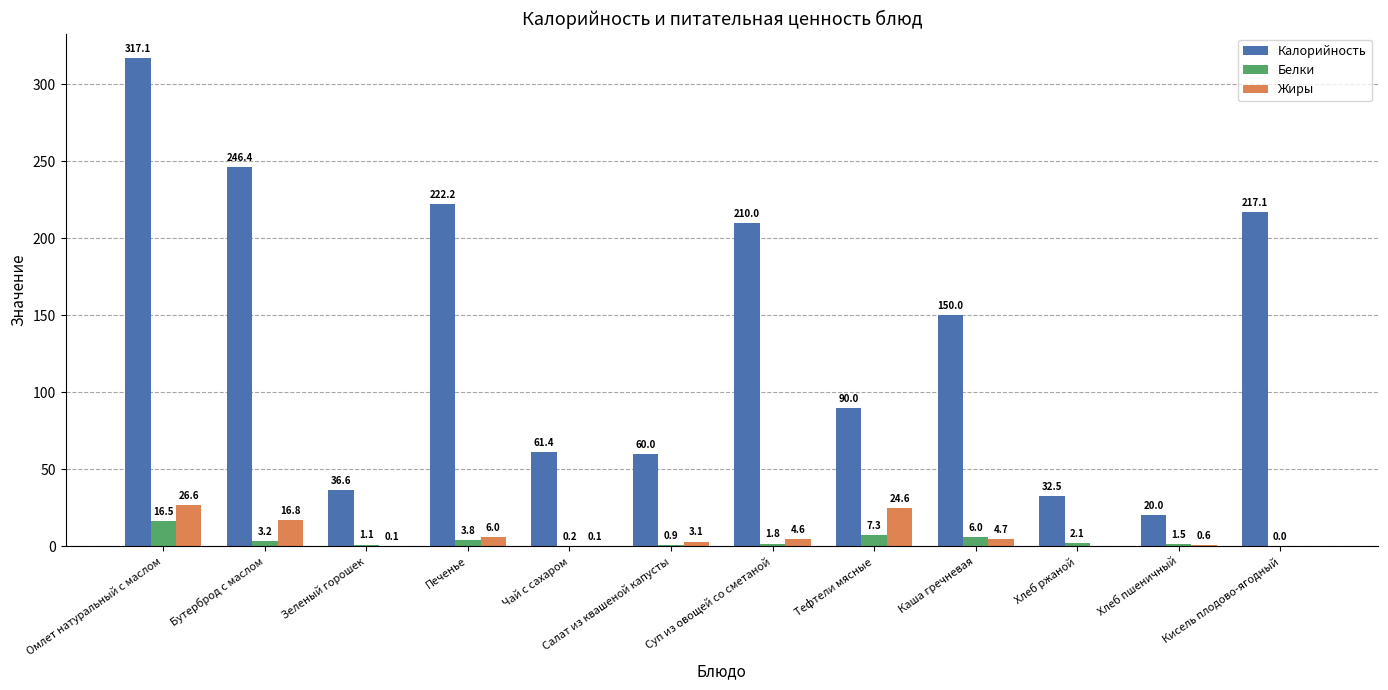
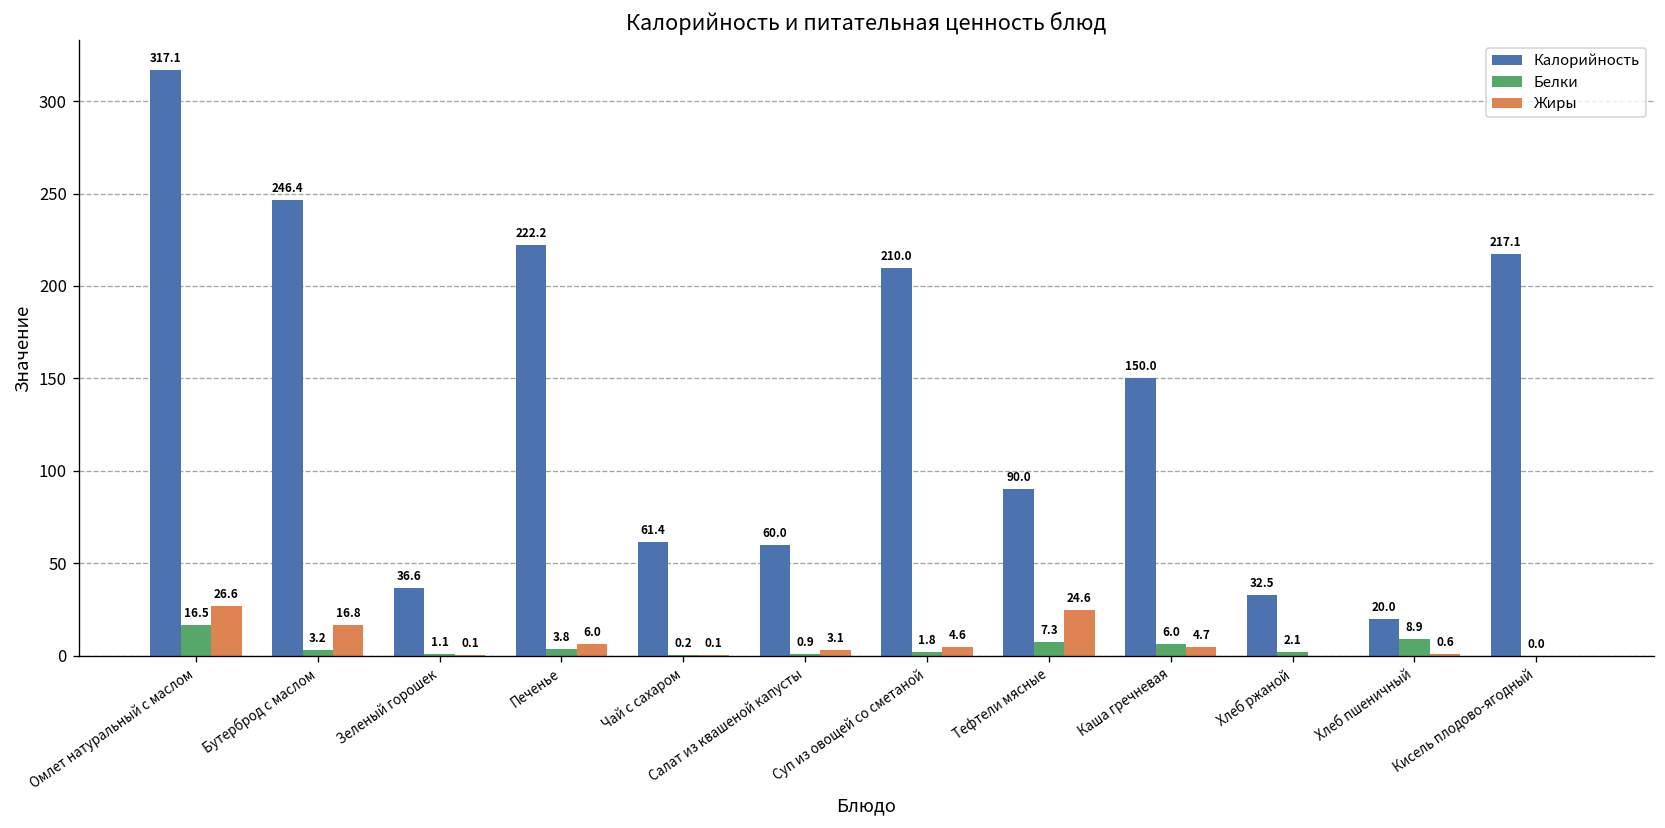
  {
    "Калорийность": {
      "Омлет натуральный с маслом": 317.1,
      "Бутерброд с маслом": 246.4,
      "Зеленый горошек": 36.6,
      "Печенье": 222.2,
      "Чай с сахаром": 61.4,
      "Салат из квашеной капусты": 60.0,
      "Суп из овощей со сметаной": 210.0,
      "Тефтели мясные": 90.0,
      "Каша гречневая": 150.0,
      "Хлеб ржаной": 32.5,
      "Хлеб пшеничный": 20.0,
      "Кисель плодово-ягодный": 217.1
    },
    "Белки": {
      "Омлет натуральный с маслом": 16.5,
      "Бутерброд с маслом": 3.2,
      "Зеленый горошек": 1.1,
      "Печенье": 3.8,
      "Чай с сахаром": 0.2,
      "Салат из квашеной капусты": 0.9,
      "Суп из овощей со сметаной": 1.8,
      "Тефтели мясные": 7.3,
      "Каша гречневая": 6.0,
      "Хлеб ржаной": 2.1,
-     "Хлеб пшеничный": 1.5,
+     "Хлеб пшеничный": 8.9,
      "Кисель плодово-ягодный": 0.0
    },
    "Жиры": {
      "Омлет натуральный с маслом": 26.6,
      "Бутерброд с маслом": 16.8,
      "Зеленый горошек": 0.1,
      "Печенье": 6.0,
      "Чай с сахаром": 0.1,
      "Салат из квашеной капусты": 3.1,
      "Суп из овощей со сметаной": 4.6,
      "Тефтели мясные": 24.6,
      "Каша гречневая": 4.7,
      "Хлеб пшеничный": 0.6
    }
  }
